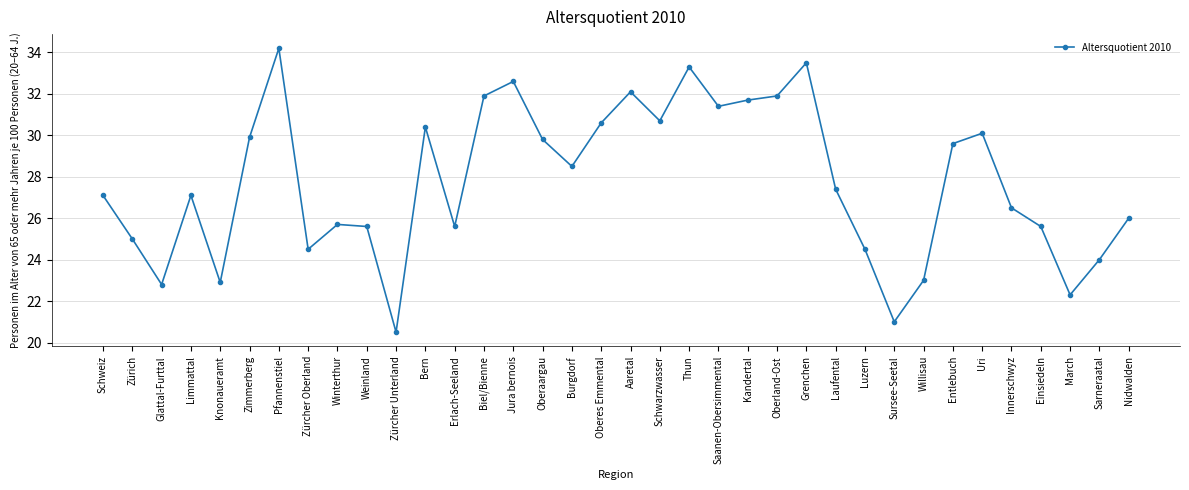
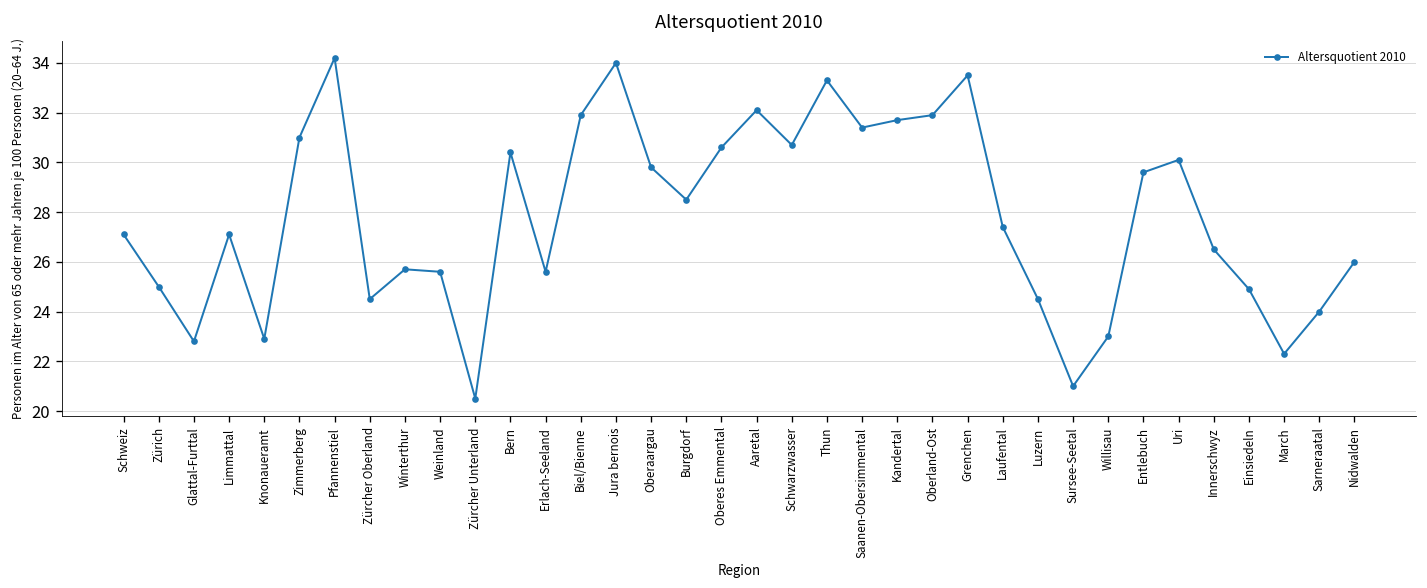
  {
    "Schweiz": 27.1,
    "Zürich": 25.0,
    "Glattal-Furttal": 22.8,
    "Limmattal": 27.1,
    "Knonaueramt": 22.9,
-   "Zimmerberg": 29.9,
+   "Zimmerberg": 31.0,
    "Pfannenstiel": 34.2,
    "Zürcher Oberland": 24.5,
    "Winterthur": 25.7,
    "Weinland": 25.6,
    "Zürcher Unterland": 20.5,
    "Bern": 30.4,
    "Erlach-Seeland": 25.6,
    "Biel/Bienne": 31.9,
-   "Jura bernois": 32.6,
+   "Jura bernois": 34.0,
    "Oberaargau": 29.8,
    "Burgdorf": 28.5,
    "Oberes Emmental": 30.6,
    "Aaretal": 32.1,
    "Schwarzwasser": 30.7,
    "Thun": 33.3,
    "Saanen-Obersimmental": 31.4,
    "Kandertal": 31.7,
    "Oberland-Ost": 31.9,
    "Grenchen": 33.5,
    "Laufental": 27.4,
    "Luzern": 24.5,
    "Sursee-Seetal": 21.0,
    "Willisau": 23.0,
    "Entlebuch": 29.6,
    "Uri": 30.1,
    "Innerschwyz": 26.5,
-   "Einsiedeln": 25.6,
+   "Einsiedeln": 24.9,
    "March": 22.3,
    "Sarneraatal": 24.0,
    "Nidwalden": 26.0
  }
